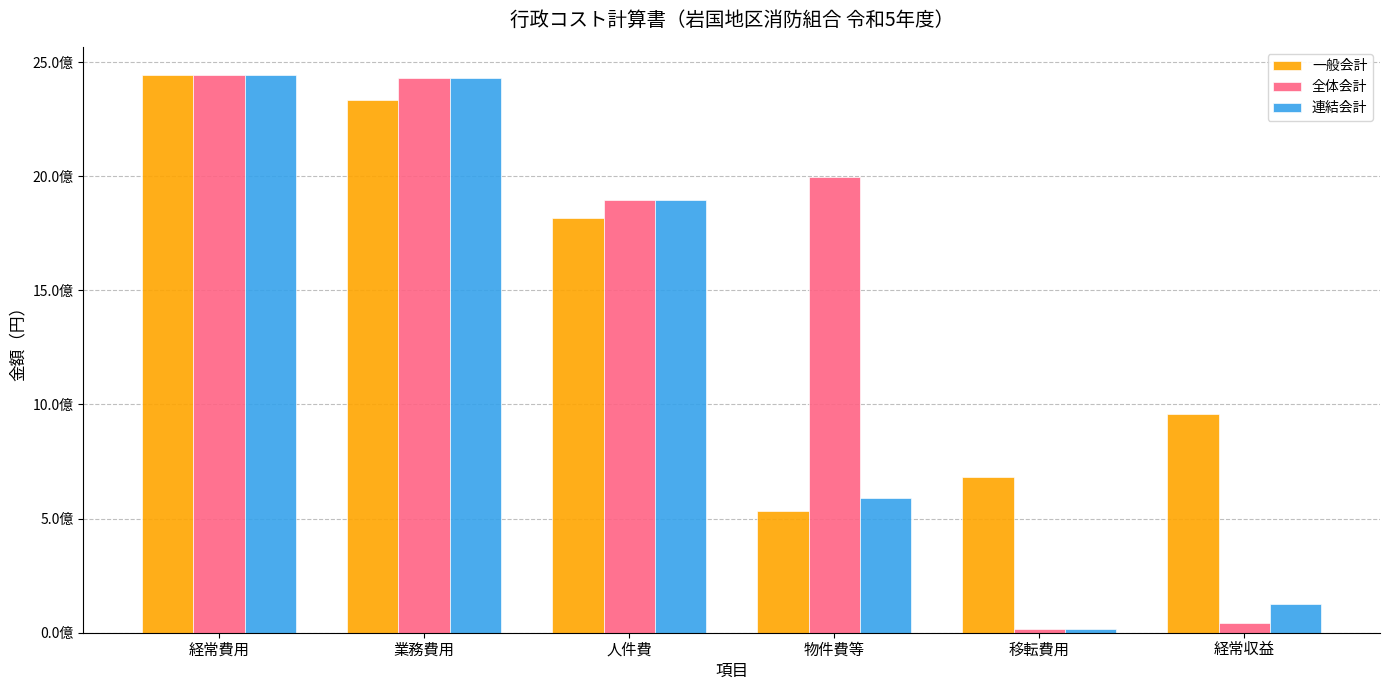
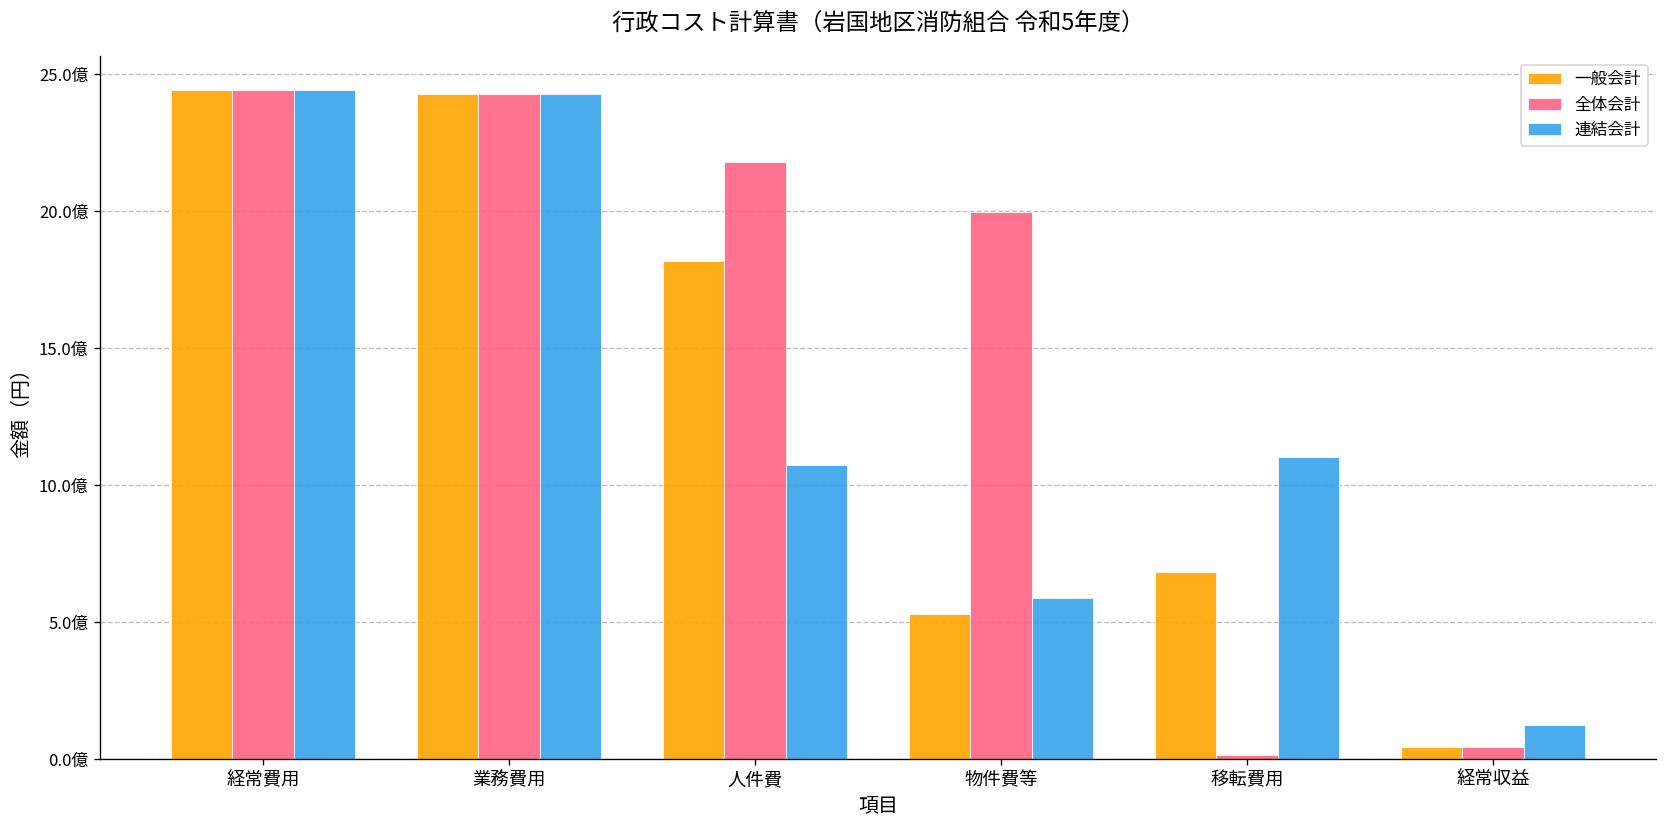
  {
    "一般会計": {
      "経常費用": "24.4億",
-     "業務費用": "23.4億",
+     "業務費用": "24.3億",
      "人件費": "18.2億",
      "物件費等": "5.3億",
      "移転費用": "6.8億",
-     "経常収益": "9.6億"
+     "経常収益": "0.4億"
    },
    "全体会計": {
      "経常費用": "24.4億",
      "業務費用": "24.3億",
-     "人件費": "19.0億",
+     "人件費": "21.8億",
      "物件費等": "20.0億",
      "移転費用": "0.1億",
      "経常収益": "0.4億"
    },
    "連結会計": {
      "経常費用": "24.4億",
      "業務費用": "24.3億",
-     "人件費": "19.0億",
+     "人件費": "10.7億",
      "物件費等": "5.9億",
-     "移転費用": "0.1億",
+     "移転費用": "11.0億",
      "経常収益": "1.3億"
    }
  }
